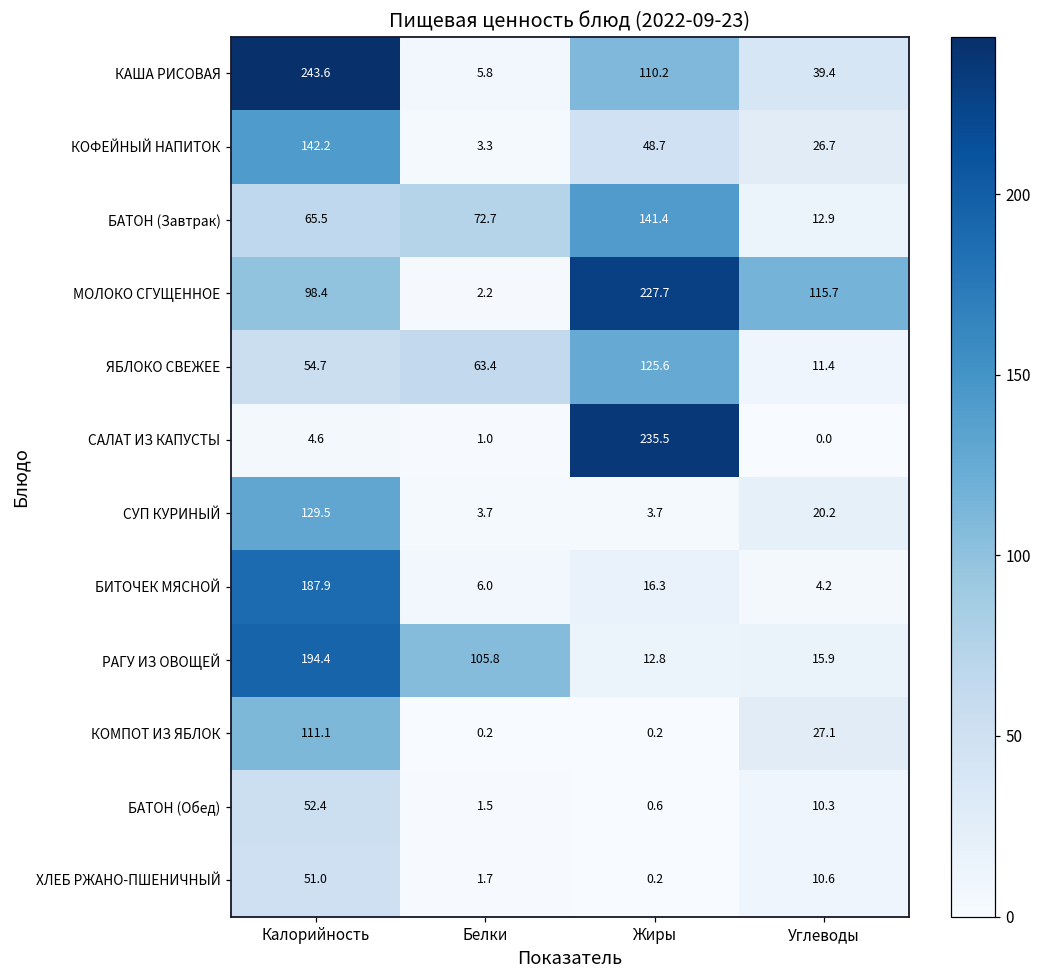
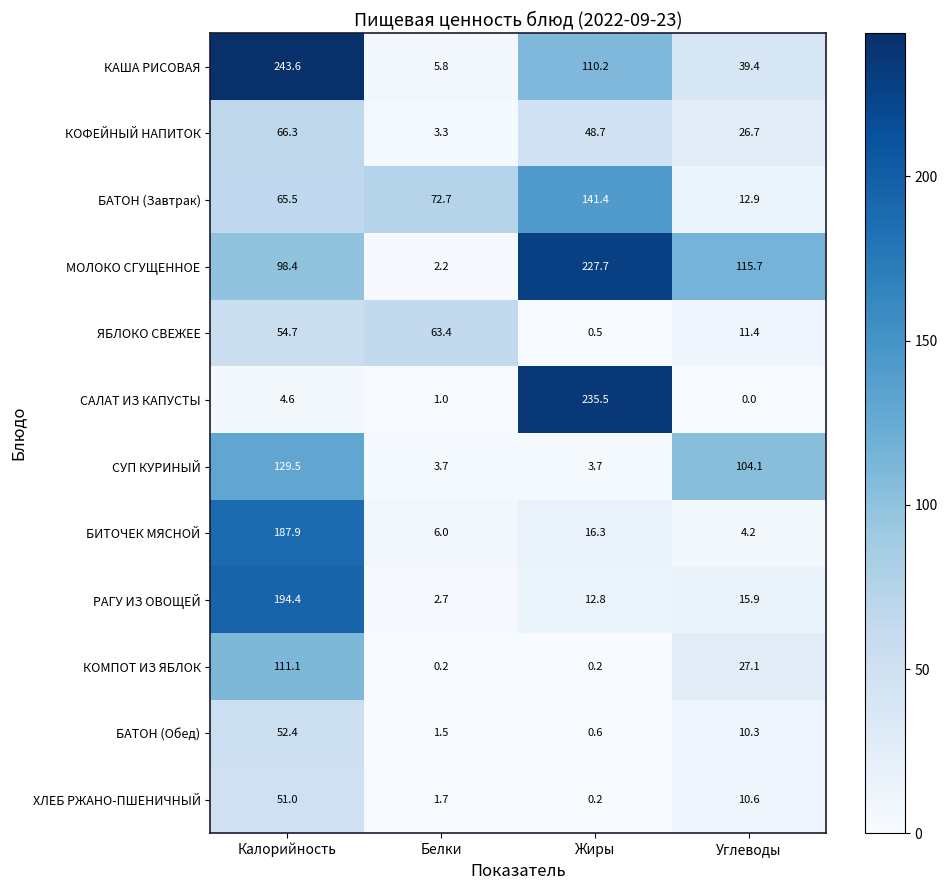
  {
    "КАША РИСОВАЯ": {
      "Калорийность": 243.6,
      "Белки": 5.8,
      "Жиры": 110.2,
      "Углеводы": 39.4
    },
    "КОФЕЙНЫЙ НАПИТОК": {
-     "Калорийность": 142.2,
+     "Калорийность": 66.3,
      "Белки": 3.3,
      "Жиры": 48.7,
      "Углеводы": 26.7
    },
    "БАТОН (Завтрак)": {
      "Калорийность": 65.5,
      "Белки": 72.7,
      "Жиры": 141.4,
      "Углеводы": 12.9
    },
    "МОЛОКО СГУЩЕННОЕ": {
      "Калорийность": 98.4,
      "Белки": 2.2,
      "Жиры": 227.7,
      "Углеводы": 115.7
    },
    "ЯБЛОКО СВЕЖЕЕ": {
      "Калорийность": 54.7,
      "Белки": 63.4,
-     "Жиры": 125.6,
+     "Жиры": 0.5,
      "Углеводы": 11.4
    },
    "САЛАТ ИЗ КАПУСТЫ": {
      "Калорийность": 4.6,
      "Белки": 1.0,
      "Жиры": 235.5,
      "Углеводы": 0.0
    },
    "СУП КУРИНЫЙ": {
      "Калорийность": 129.5,
      "Белки": 3.7,
      "Жиры": 3.7,
-     "Углеводы": 20.2
+     "Углеводы": 104.1
    },
    "БИТОЧЕК МЯСНОЙ": {
      "Калорийность": 187.9,
      "Белки": 6.0,
      "Жиры": 16.3,
      "Углеводы": 4.2
    },
    "РАГУ ИЗ ОВОЩЕЙ": {
      "Калорийность": 194.4,
-     "Белки": 105.8,
+     "Белки": 2.7,
      "Жиры": 12.8,
      "Углеводы": 15.9
    },
    "КОМПОТ ИЗ ЯБЛОК": {
      "Калорийность": 111.1,
      "Белки": 0.2,
      "Жиры": 0.2,
      "Углеводы": 27.1
    },
    "БАТОН (Обед)": {
      "Калорийность": 52.4,
      "Белки": 1.5,
      "Жиры": 0.6,
      "Углеводы": 10.3
    },
    "ХЛЕБ РЖАНО-ПШЕНИЧНЫЙ": {
      "Калорийность": 51.0,
      "Белки": 1.7,
      "Жиры": 0.2,
      "Углеводы": 10.6
    }
  }
